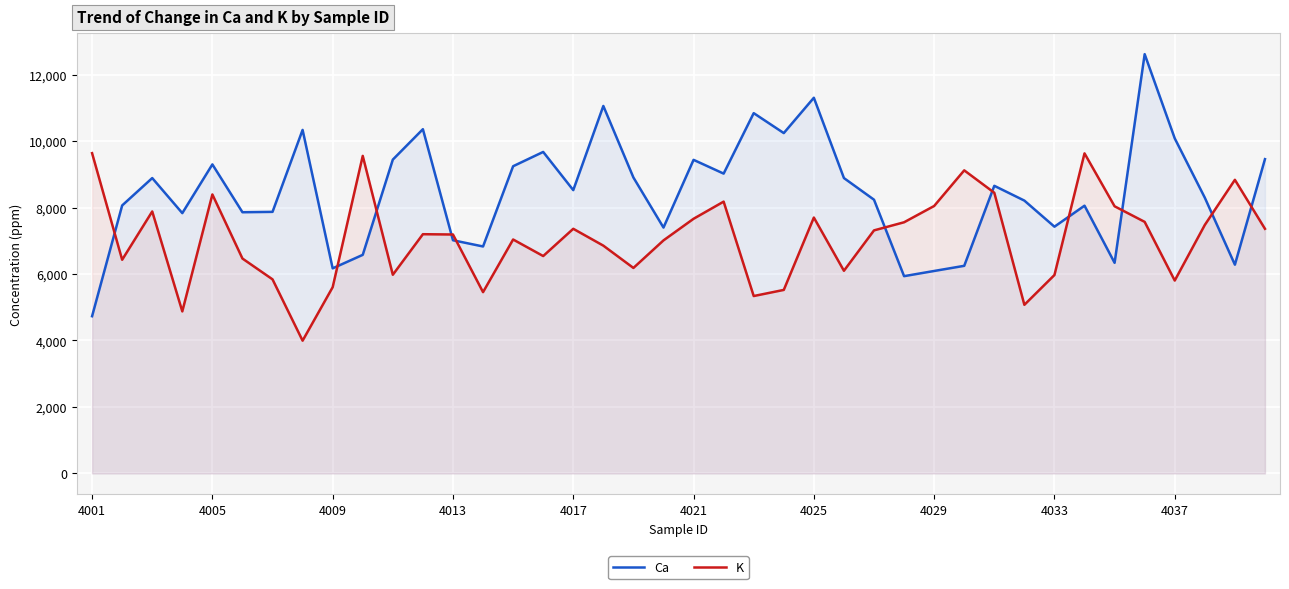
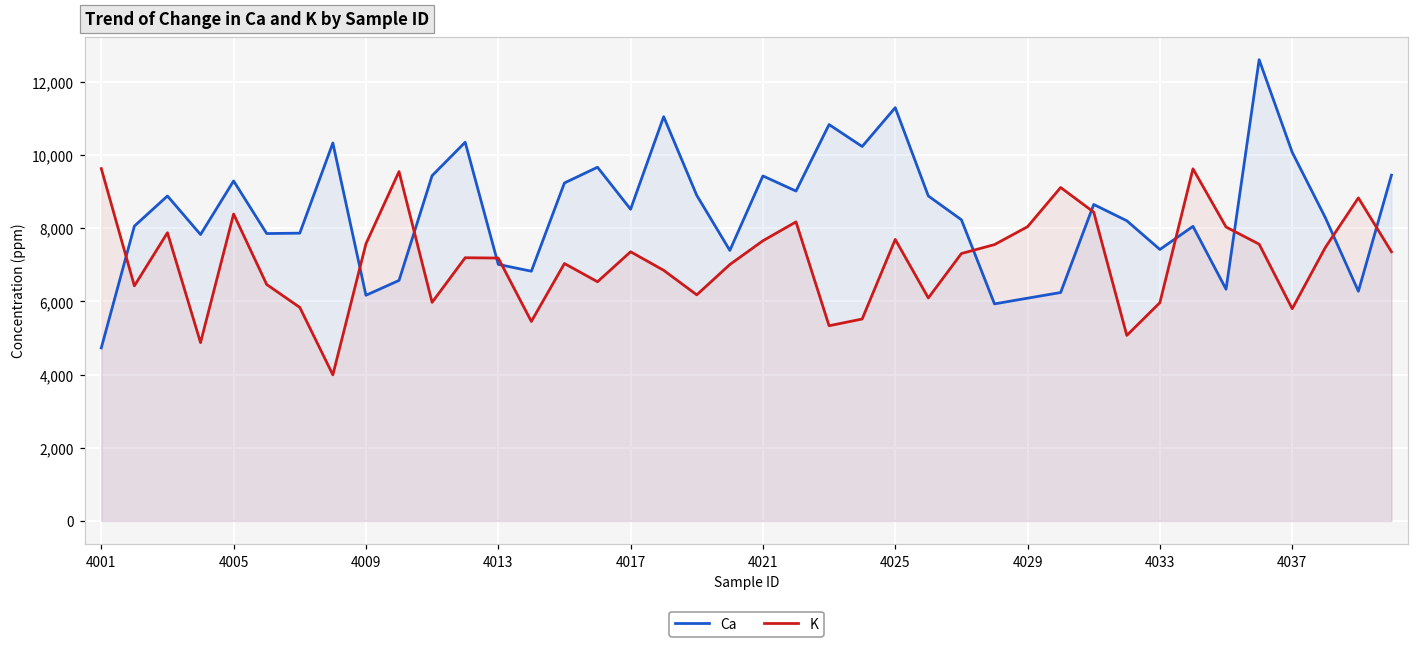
  {
    "Ca": {
      "4001": "4,700",
      "4005": "9,300",
      "4009": "6,200",
      "4013": "7,000",
      "4017": "8,500",
      "4021": "9,400",
      "4025": "11,300",
      "4029": "6,100",
      "4033": "7,400",
      "4037": "10,100"
    },
    "K": {
      "4001": "9,600",
      "4005": "8,400",
-     "4009": "5,600",
+     "4009": "7,600",
      "4013": "7,200",
      "4017": "7,400",
      "4021": "7,700",
      "4025": "7,700",
      "4029": "8,000",
      "4033": "6,000",
      "4037": "5,800"
    }
  }
